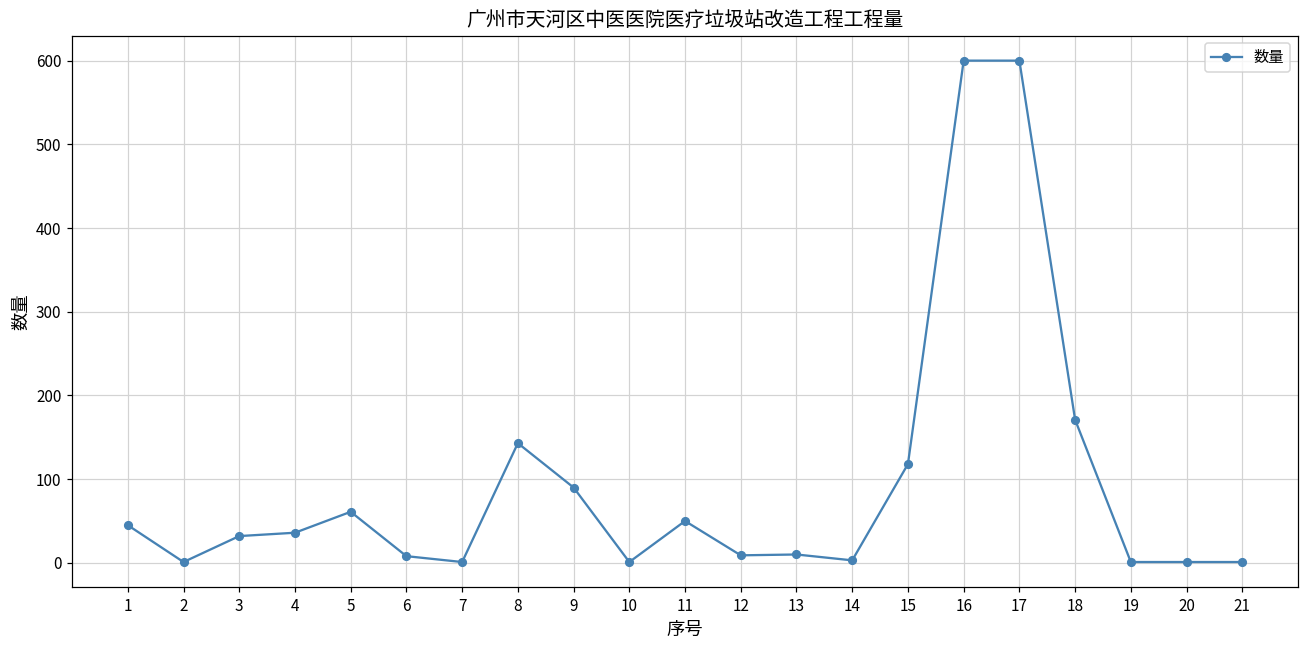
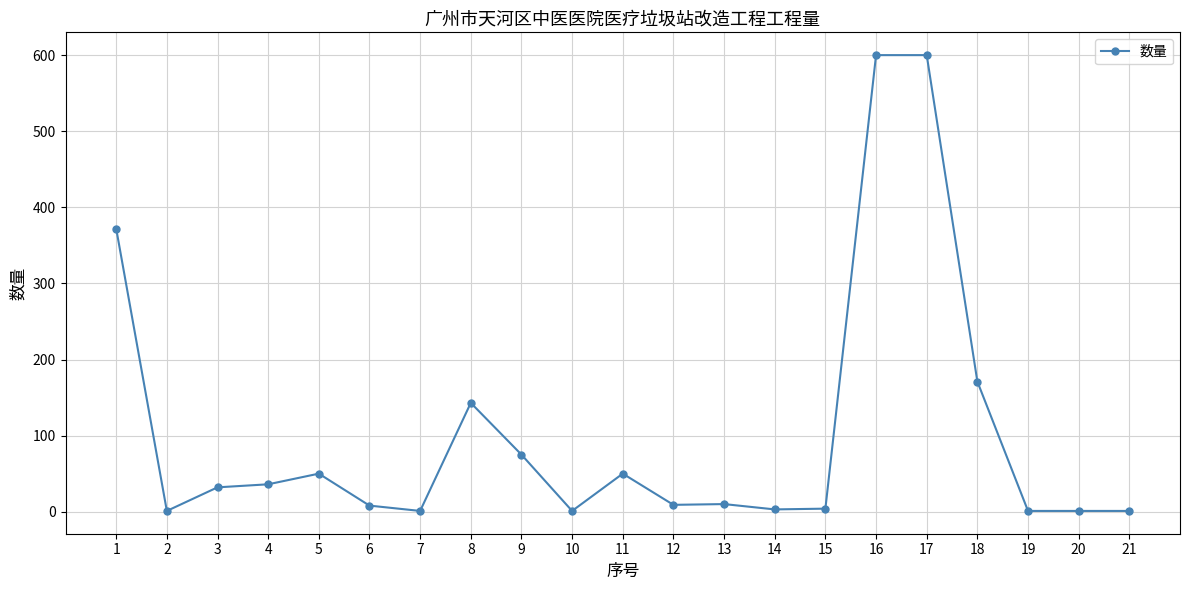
  {
-   "1": 50,
+   "1": 370,
    "2": 0,
    "3": 30,
    "4": 40,
-   "5": 60,
+   "5": 50,
    "6": 10,
    "7": 0,
    "8": 140,
-   "9": 90,
+   "9": 80,
    "10": 0,
    "11": 50,
    "12": 10,
    "13": 10,
    "14": 0,
-   "15": 120,
+   "15": 0,
    "16": 600,
    "17": 600,
    "18": 170,
    "19": 0,
    "20": 0,
    "21": 0
  }
